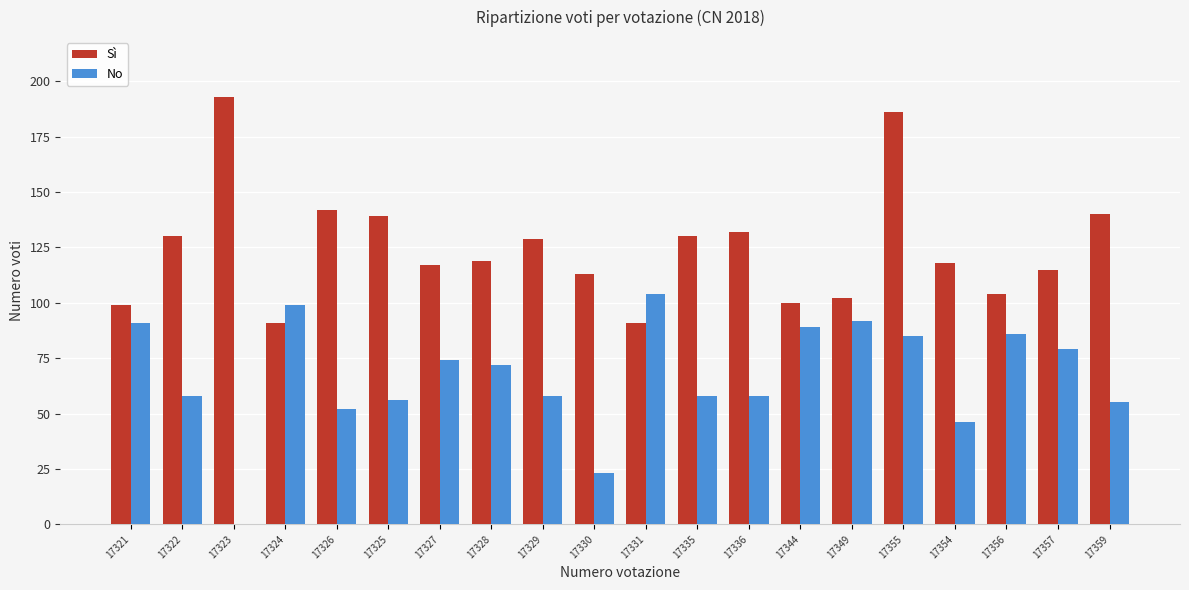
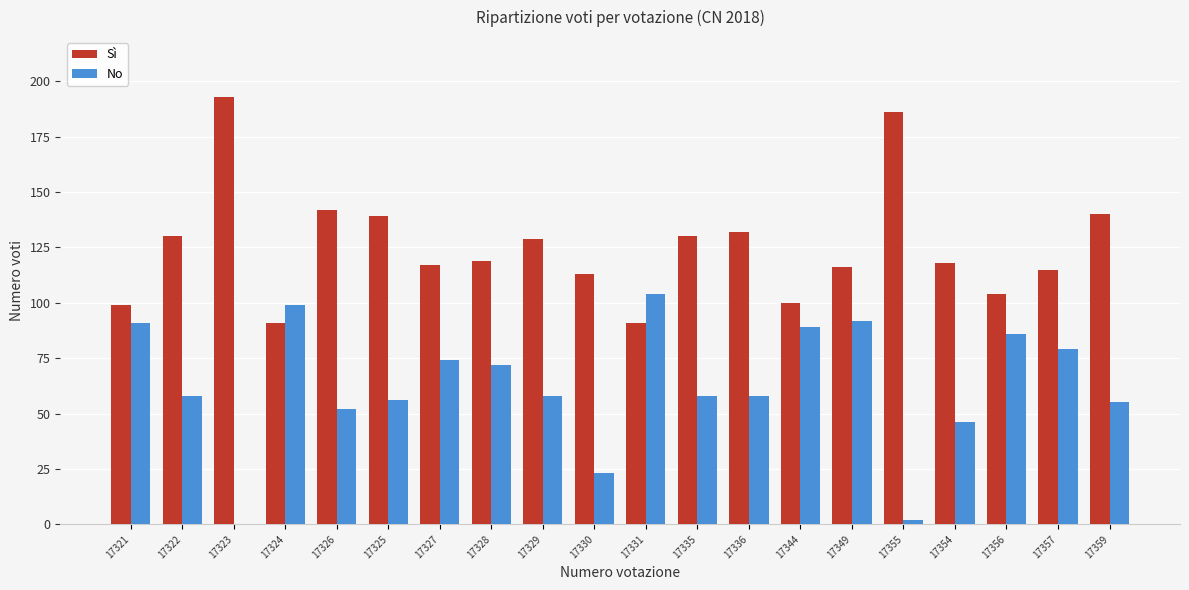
  {
    "Sì": {
      "17321": 99,
      "17322": 130,
      "17323": 193,
      "17324": 91,
      "17326": 142,
      "17325": 139,
      "17327": 117,
      "17328": 119,
      "17329": 129,
      "17330": 113,
      "17331": 91,
      "17335": 130,
      "17336": 132,
      "17344": 100,
-     "17349": 102,
+     "17349": 116,
      "17355": 186,
      "17354": 118,
      "17356": 104,
      "17357": 115,
      "17359": 140
    },
    "No": {
      "17321": 91,
      "17322": 58,
      "17323": 0,
      "17324": 99,
      "17326": 52,
      "17325": 56,
      "17327": 74,
      "17328": 72,
      "17329": 58,
      "17330": 23,
      "17331": 104,
      "17335": 58,
      "17336": 58,
      "17344": 89,
      "17349": 92,
-     "17355": 85,
+     "17355": 2,
      "17354": 46,
      "17356": 86,
      "17357": 79,
      "17359": 55
    }
  }
